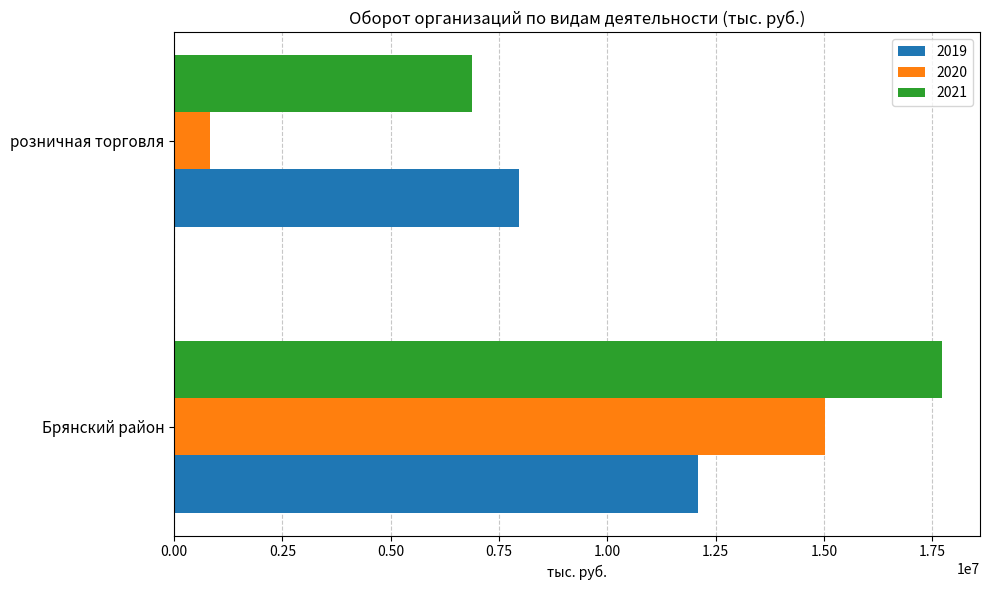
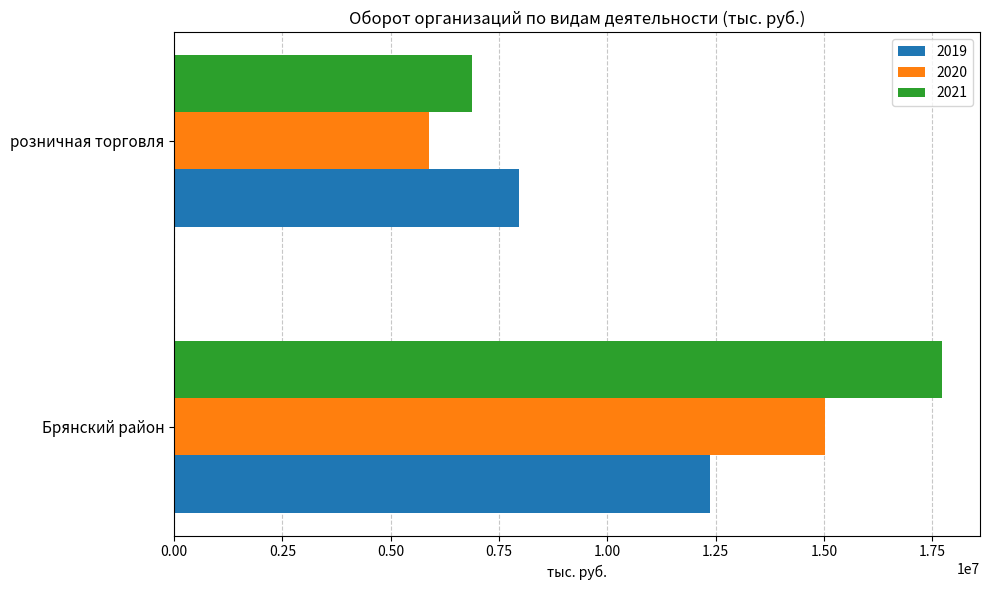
  {
    "2019": {
      "розничная торговля": 8000000,
-     "Брянский район": 12100000
+     "Брянский район": 12400000
    },
    "2020": {
-     "розничная торговля": 800000,
+     "розничная торговля": 5900000,
      "Брянский район": 15000000
    },
    "2021": {
      "розничная торговля": 6900000,
      "Брянский район": 17700000
    }
  }
